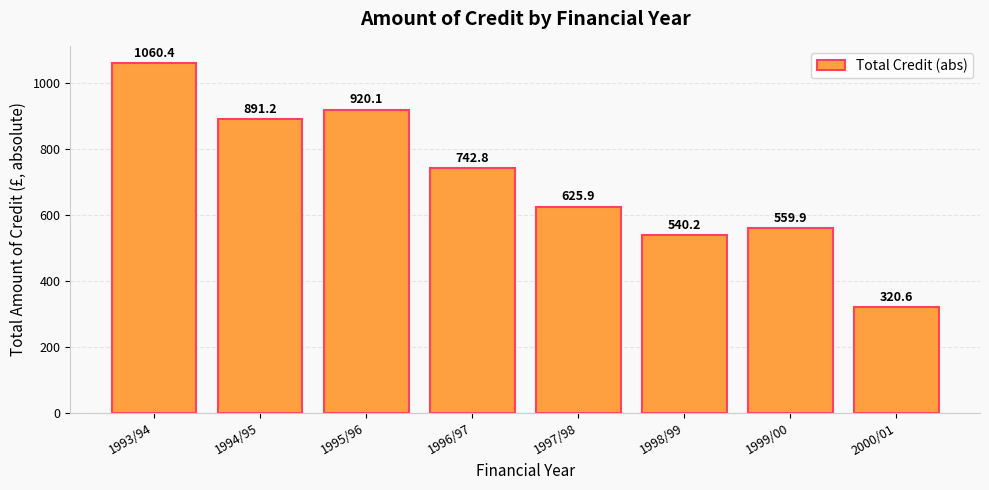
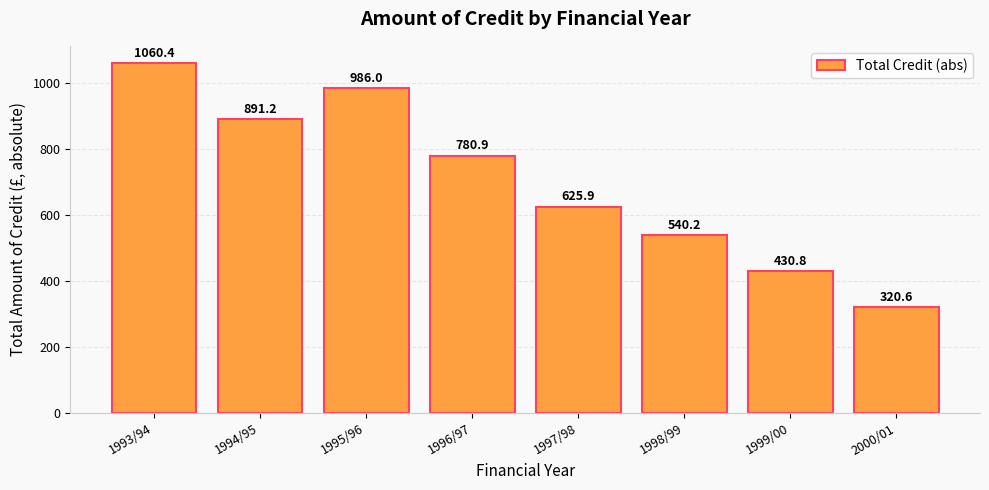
  {
    "1993/94": 1060.4,
    "1994/95": 891.2,
-   "1995/96": 920.1,
-   "1996/97": 742.8,
+   "1995/96": 986.0,
+   "1996/97": 780.9,
    "1997/98": 625.9,
    "1998/99": 540.2,
-   "1999/00": 559.9,
+   "1999/00": 430.8,
    "2000/01": 320.6
  }
